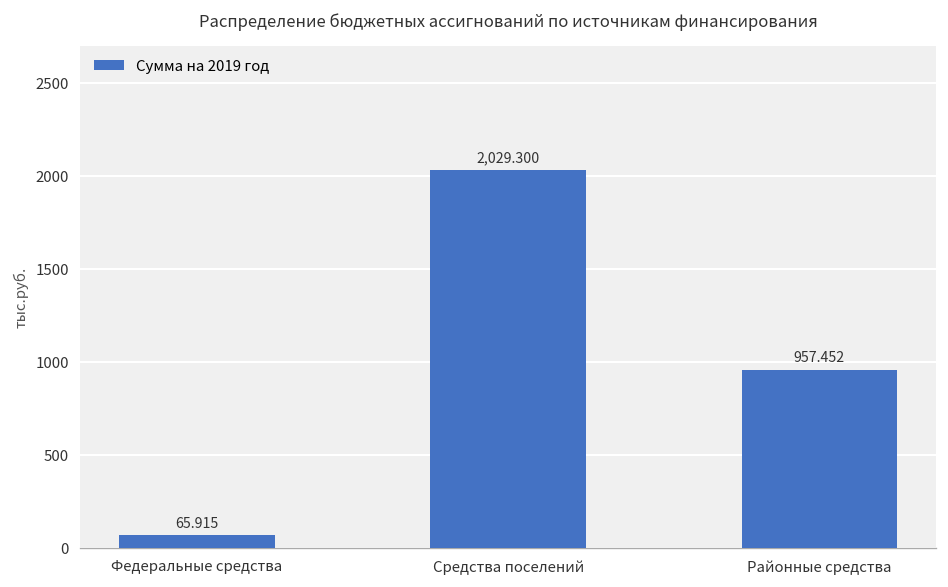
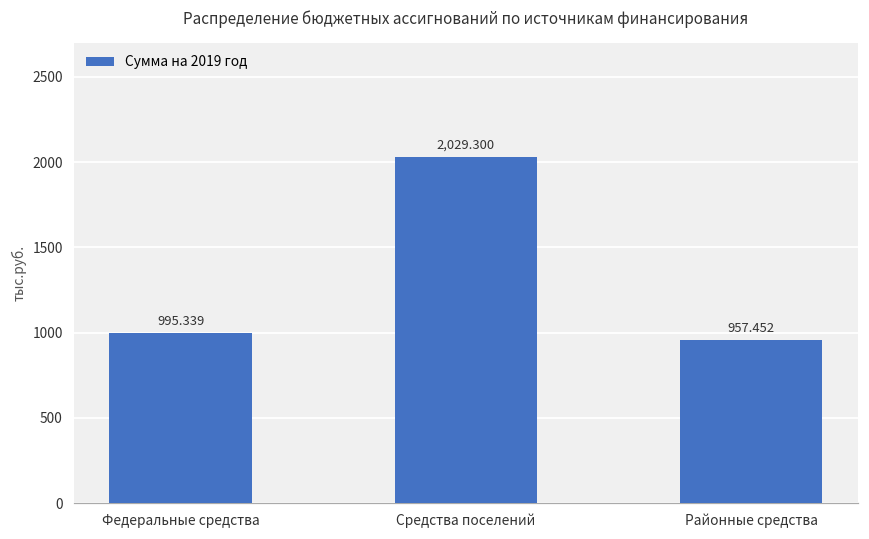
  {
-   "Федеральные средства": "65.915",
+   "Федеральные средства": "995.339",
    "Средства поселений": "2,029.300",
    "Районные средства": "957.452"
  }
